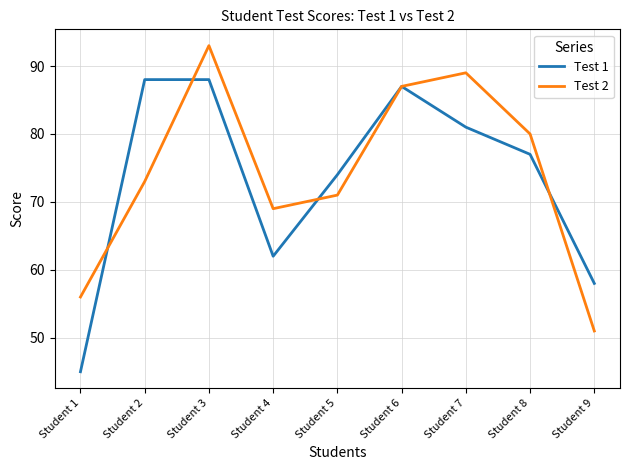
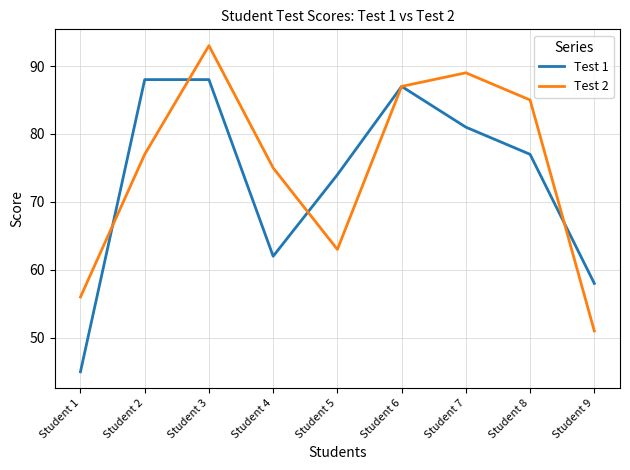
  {
    "Test 1": {
      "Student 1": 45,
      "Student 2": 88,
      "Student 3": 88,
      "Student 4": 62,
      "Student 5": 74,
      "Student 7": 81,
      "Student 8": 77,
      "Student 9": 58
    },
    "Test 2": {
      "Student 1": 56,
-     "Student 2": 73,
+     "Student 2": 77,
      "Student 3": 93,
-     "Student 4": 69,
-     "Student 5": 71,
+     "Student 4": 75,
+     "Student 5": 63,
      "Student 7": 89,
-     "Student 8": 80,
+     "Student 8": 85,
      "Student 9": 51
    }
  }
